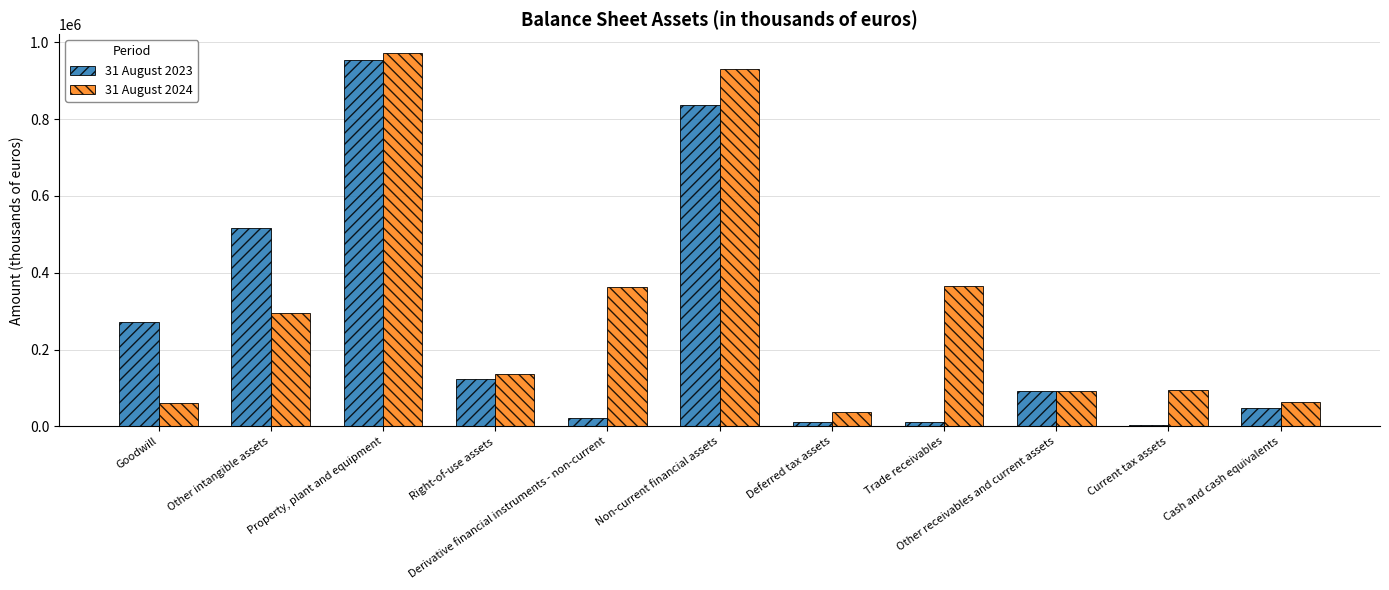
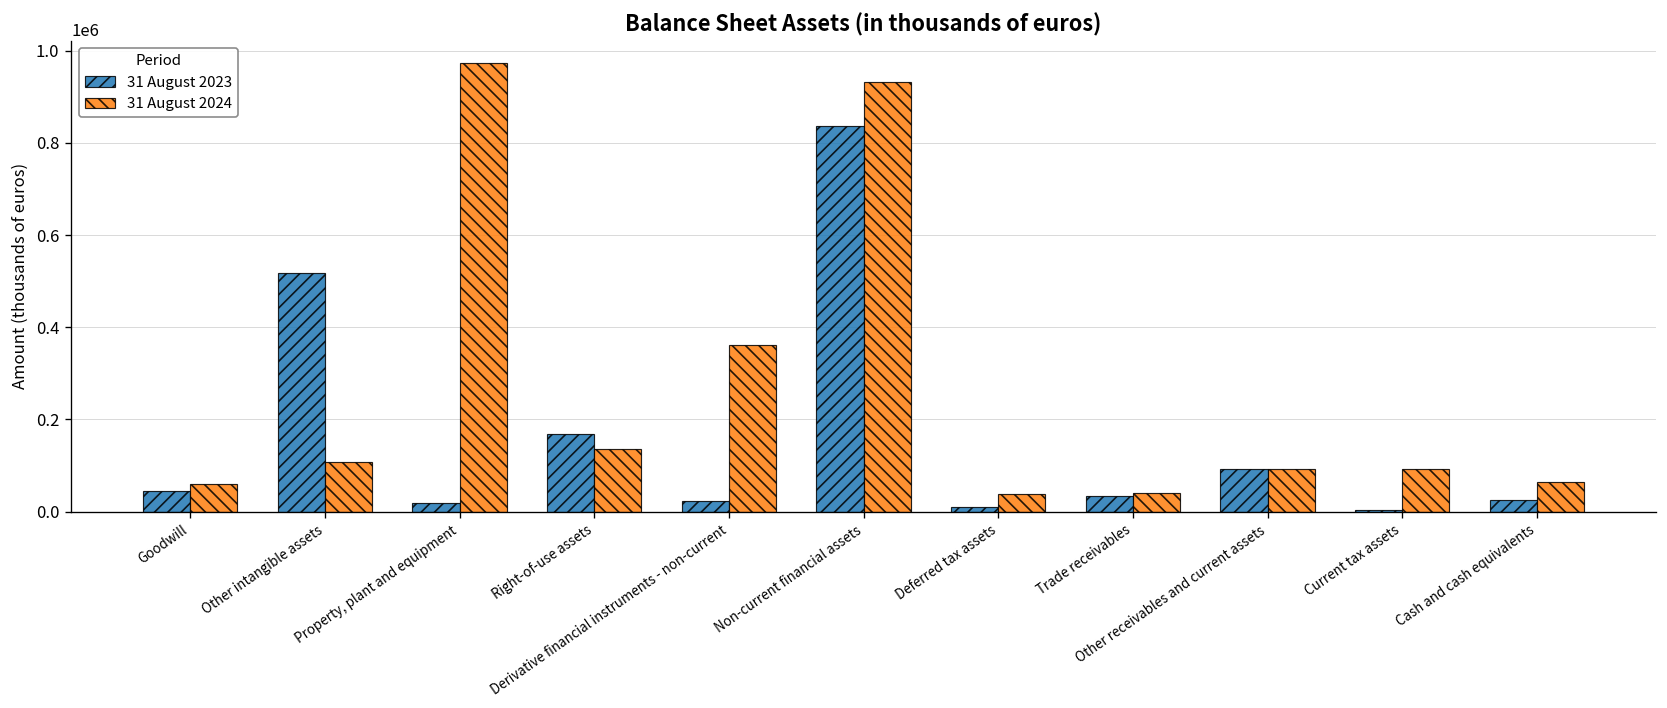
  {
    "31 August 2023": {
-     "Goodwill": 270000,
+     "Goodwill": 40000,
      "Other intangible assets": 520000,
-     "Property, plant and equipment": 950000,
-     "Right-of-use assets": 120000,
+     "Property, plant and equipment": 20000,
+     "Right-of-use assets": 170000,
      "Derivative financial instruments - non-current": 20000,
      "Non-current financial assets": 840000,
      "Deferred tax assets": 10000,
-     "Trade receivables": 10000,
+     "Trade receivables": 30000,
      "Other receivables and current assets": 90000,
-     "Cash and cash equivalents": 50000
+     "Cash and cash equivalents": 20000
    },
    "31 August 2024": {
      "Goodwill": 60000,
-     "Other intangible assets": 300000,
+     "Other intangible assets": 110000,
      "Property, plant and equipment": 970000,
      "Right-of-use assets": 140000,
      "Derivative financial instruments - non-current": 360000,
      "Non-current financial assets": 930000,
      "Deferred tax assets": 40000,
-     "Trade receivables": 360000,
+     "Trade receivables": 40000,
      "Other receivables and current assets": 90000,
      "Current tax assets": 90000,
      "Cash and cash equivalents": 60000
    }
  }
